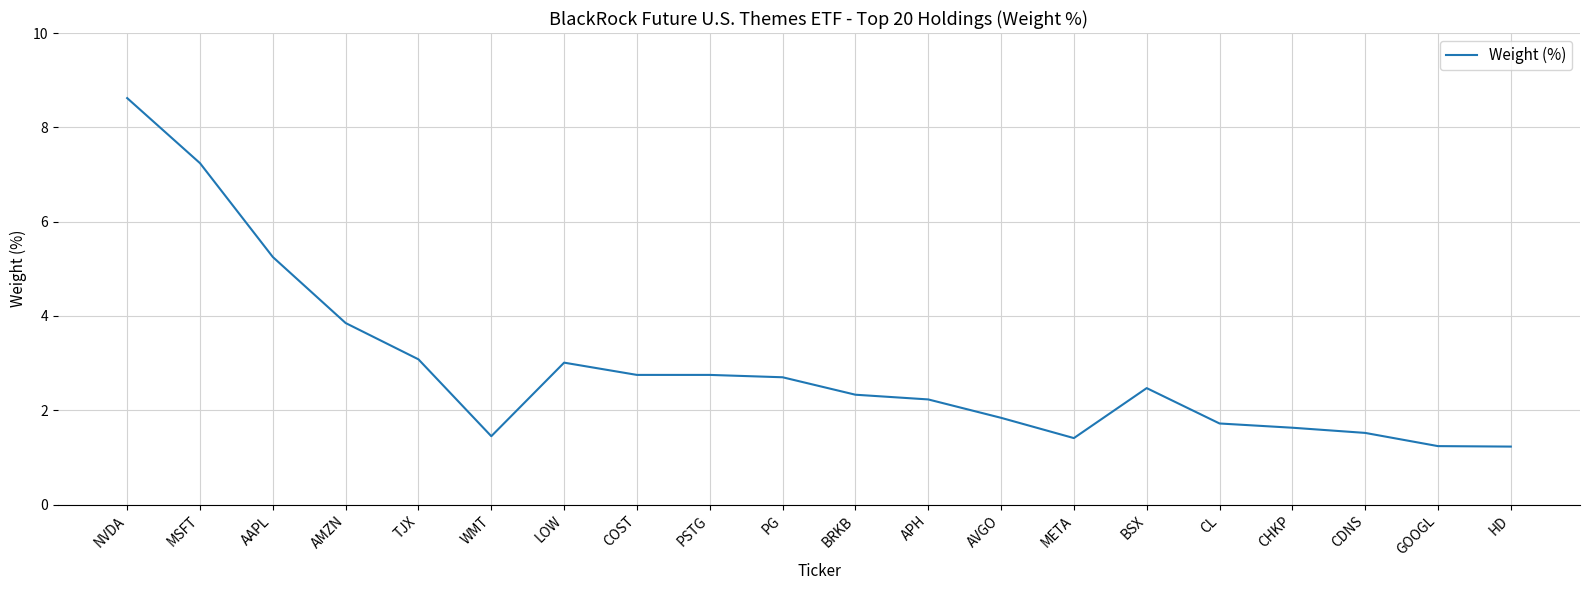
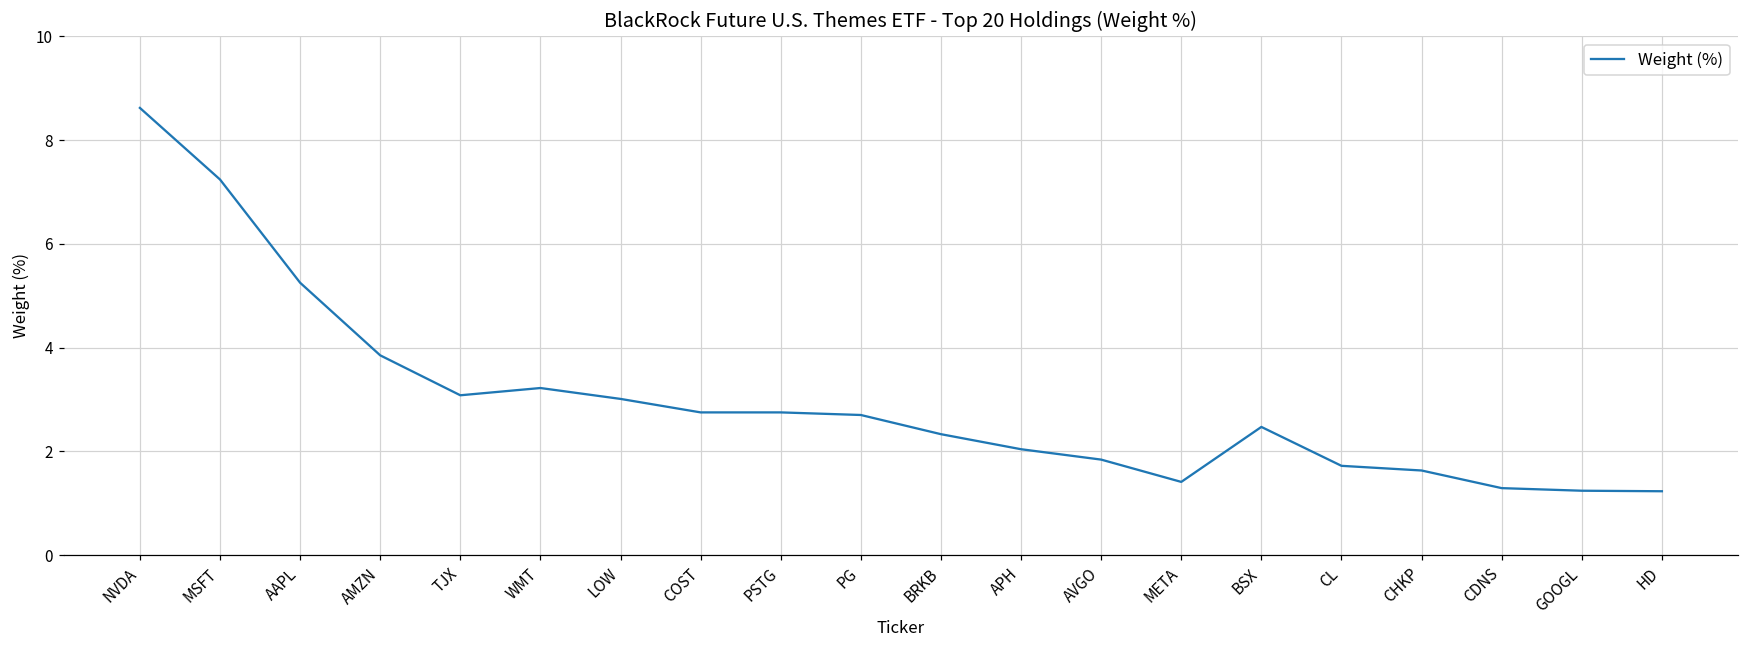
  {
    "NVDA": 8.6,
    "MSFT": 7.2,
    "AAPL": 5.3,
    "AMZN": 3.9,
    "TJX": 3.1,
-   "WMT": 1.5,
+   "WMT": 3.2,
    "LOW": 3.0,
    "COST": 2.8,
    "PSTG": 2.8,
    "PG": 2.7,
    "BRKB": 2.3,
-   "APH": 2.2,
+   "APH": 2.0,
    "AVGO": 1.8,
    "META": 1.4,
    "BSX": 2.5,
    "CL": 1.7,
    "CHKP": 1.6,
-   "CDNS": 1.5,
+   "CDNS": 1.3,
    "GOOGL": 1.2,
    "HD": 1.2
  }
